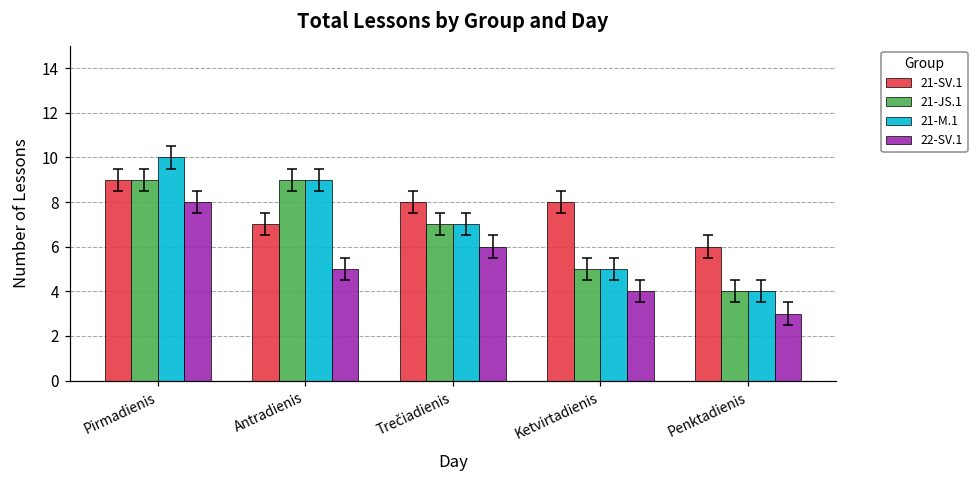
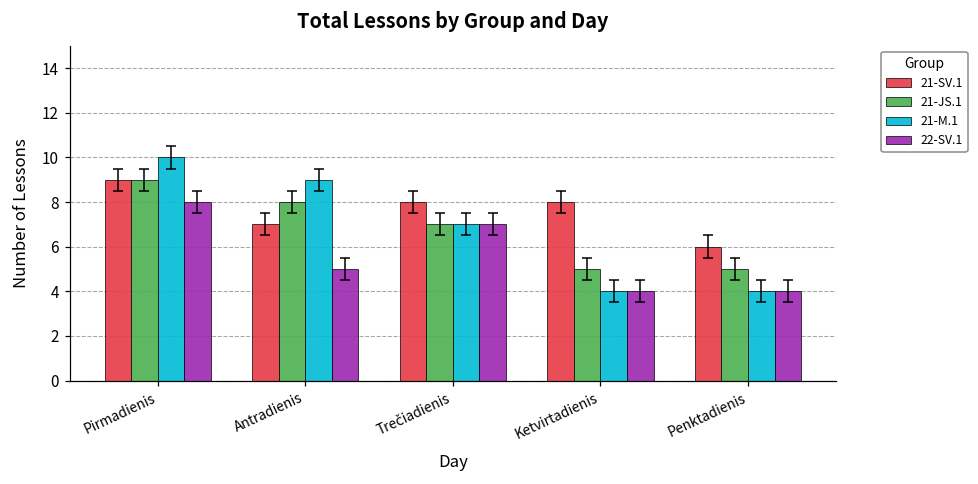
  {
    "21-SV.1": {
      "Pirmadienis": 9,
      "Antradienis": 7,
      "Trečiadienis": 8,
      "Ketvirtadienis": 8,
      "Penktadienis": 6
    },
    "21-JS.1": {
      "Pirmadienis": 9,
-     "Antradienis": 9,
+     "Antradienis": 8,
      "Trečiadienis": 7,
      "Ketvirtadienis": 5,
-     "Penktadienis": 4
+     "Penktadienis": 5
    },
    "21-M.1": {
      "Pirmadienis": 10,
      "Antradienis": 9,
      "Trečiadienis": 7,
-     "Ketvirtadienis": 5,
+     "Ketvirtadienis": 4,
      "Penktadienis": 4
    },
    "22-SV.1": {
      "Pirmadienis": 8,
      "Antradienis": 5,
-     "Trečiadienis": 6,
+     "Trečiadienis": 7,
      "Ketvirtadienis": 4,
-     "Penktadienis": 3
+     "Penktadienis": 4
    }
  }
